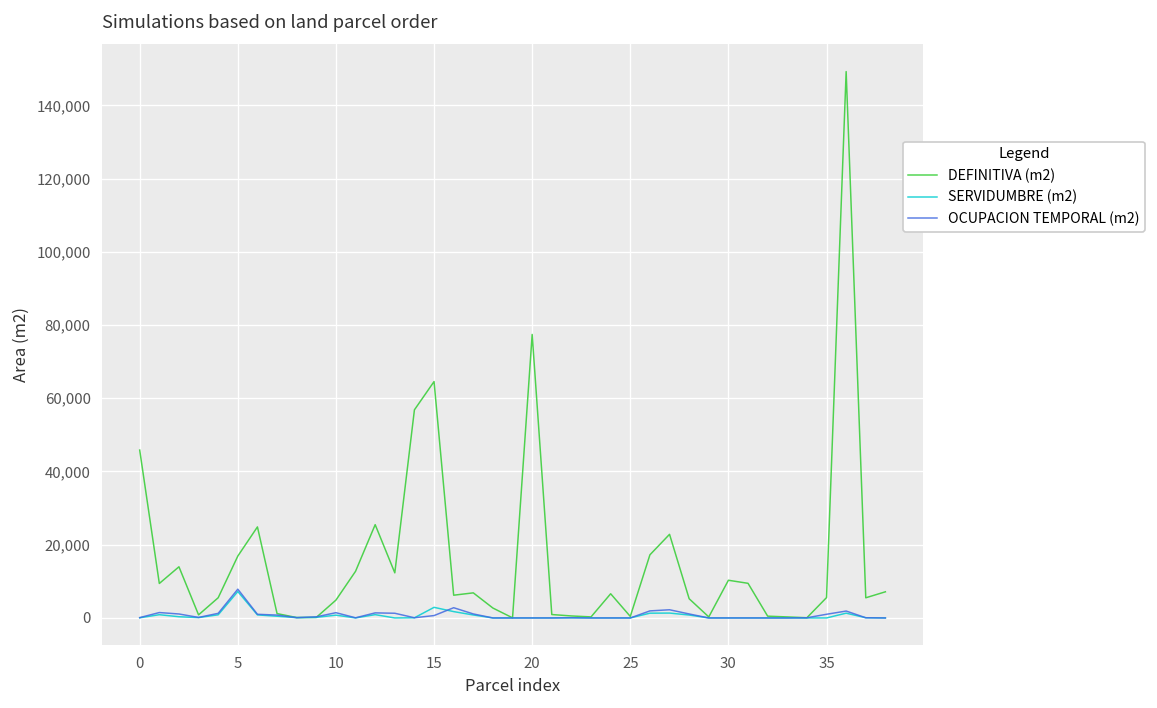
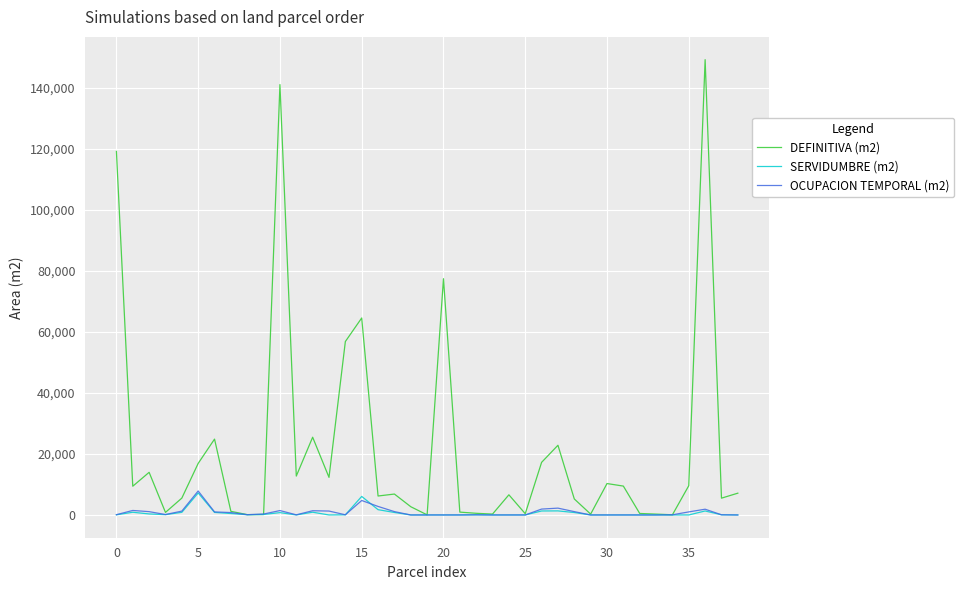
  {
    "DEFINITIVA (m2)": {
-     "0": "46,000",
+     "0": "119,000",
      "5": "17,000",
-     "10": "5,000",
+     "10": "141,000",
      "15": "65,000",
      "20": "77,000",
      "30": "10,000",
-     "35": "6,000"
+     "35": "10,000"
    },
    "SERVIDUMBRE (m2)": {
-     "15": "3,000",
+     "15": "6,000",
      "35": "0"
    },
    "OCUPACION TEMPORAL (m2)": {
-     "15": "1,000",
+     "15": "5,000",
      "35": "1,000"
    }
  }
